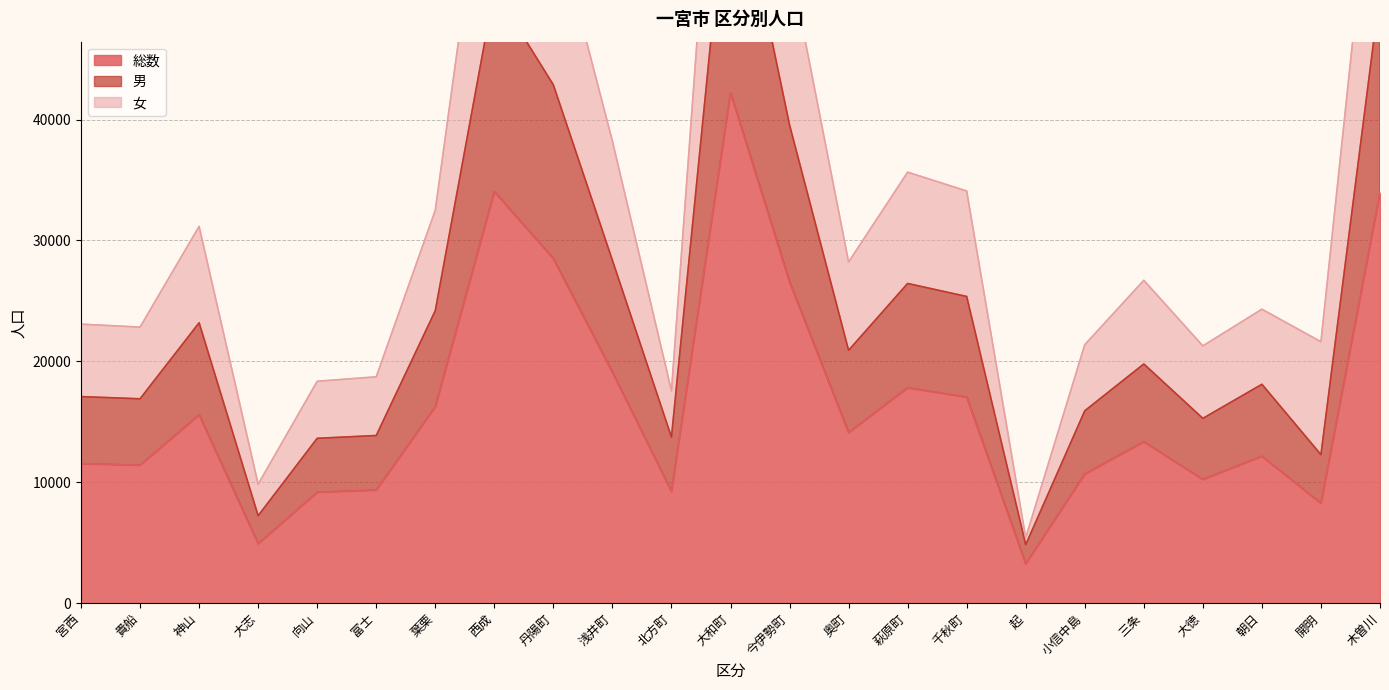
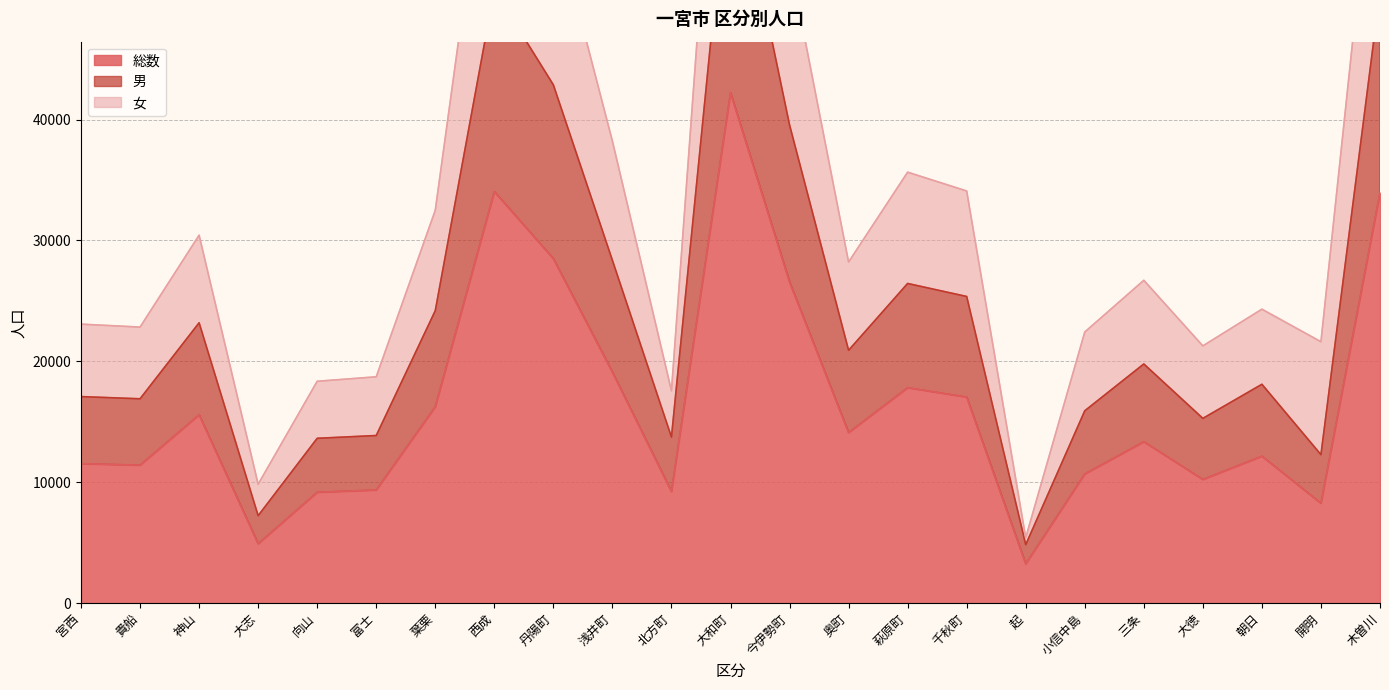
  {
    "女": {
      "宮西": 6000,
      "貴船": 5900,
-     "神山": 8000,
+     "神山": 7200,
      "大志": 2600,
      "向山": 4700,
      "富士": 4900,
      "葉栗": 8300,
      "浅井町": 9900,
      "北方町": 3800,
      "奥町": 7300,
      "萩原町": 9200,
      "千秋町": 8700,
      "起": 600,
-     "小信中島": 5500,
+     "小信中島": 6500,
      "三条": 6900,
      "大徳": 6000,
      "朝日": 6200,
      "開明": 9300
    }
  }
